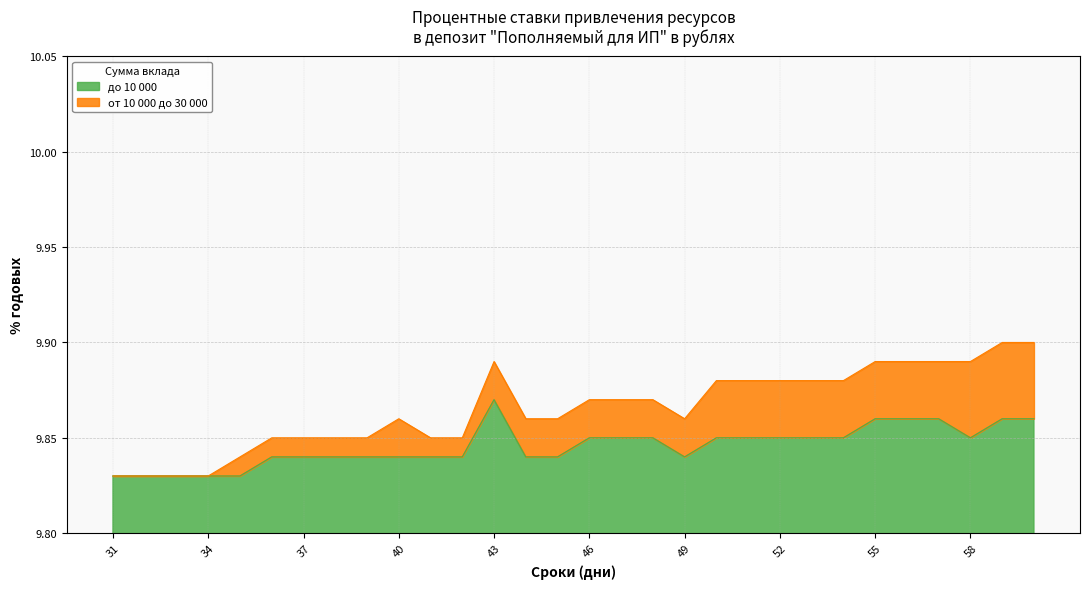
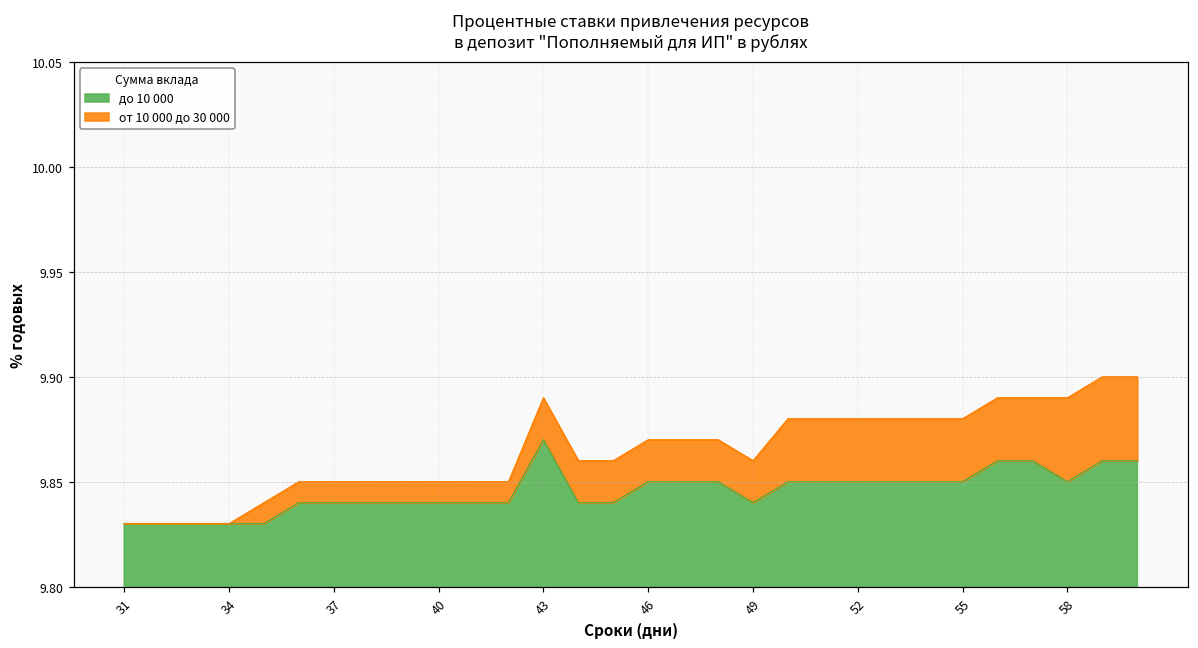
  {
    "до 10 000": {
      "37": 9.84,
      "40": 9.84,
      "43": 9.87,
      "46": 9.85,
      "49": 9.84,
      "52": 9.85,
-     "55": 9.86,
+     "55": 9.85,
      "58": 9.85
    },
    "от 10 000 до 30 000": {
      "37": 0.010,
-     "40": 0.020,
+     "40": 0.010,
      "43": 0.020,
      "46": 0.020,
      "49": 0.020,
      "52": 0.030,
      "55": 0.030,
      "58": 0.040
    }
  }
